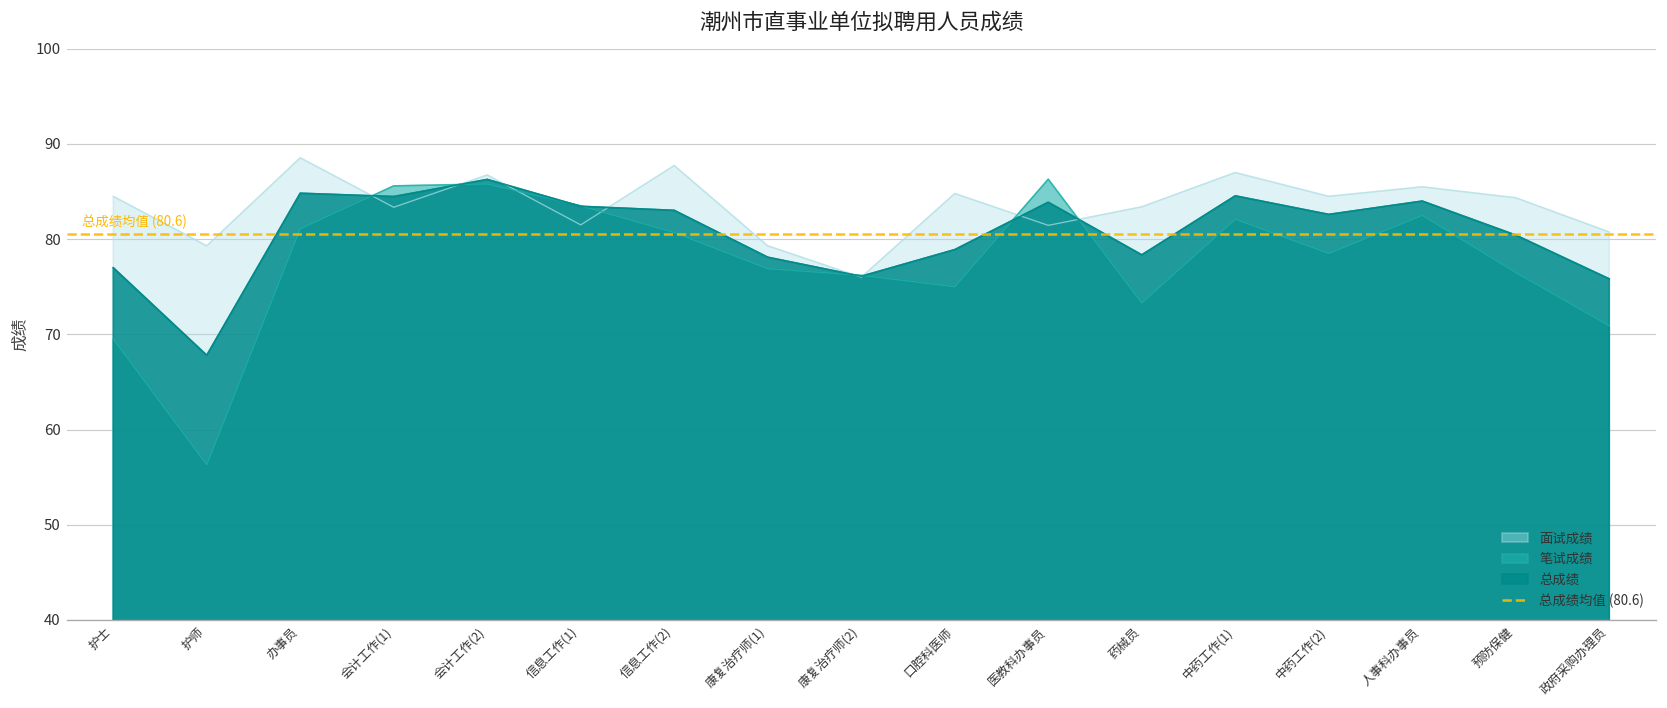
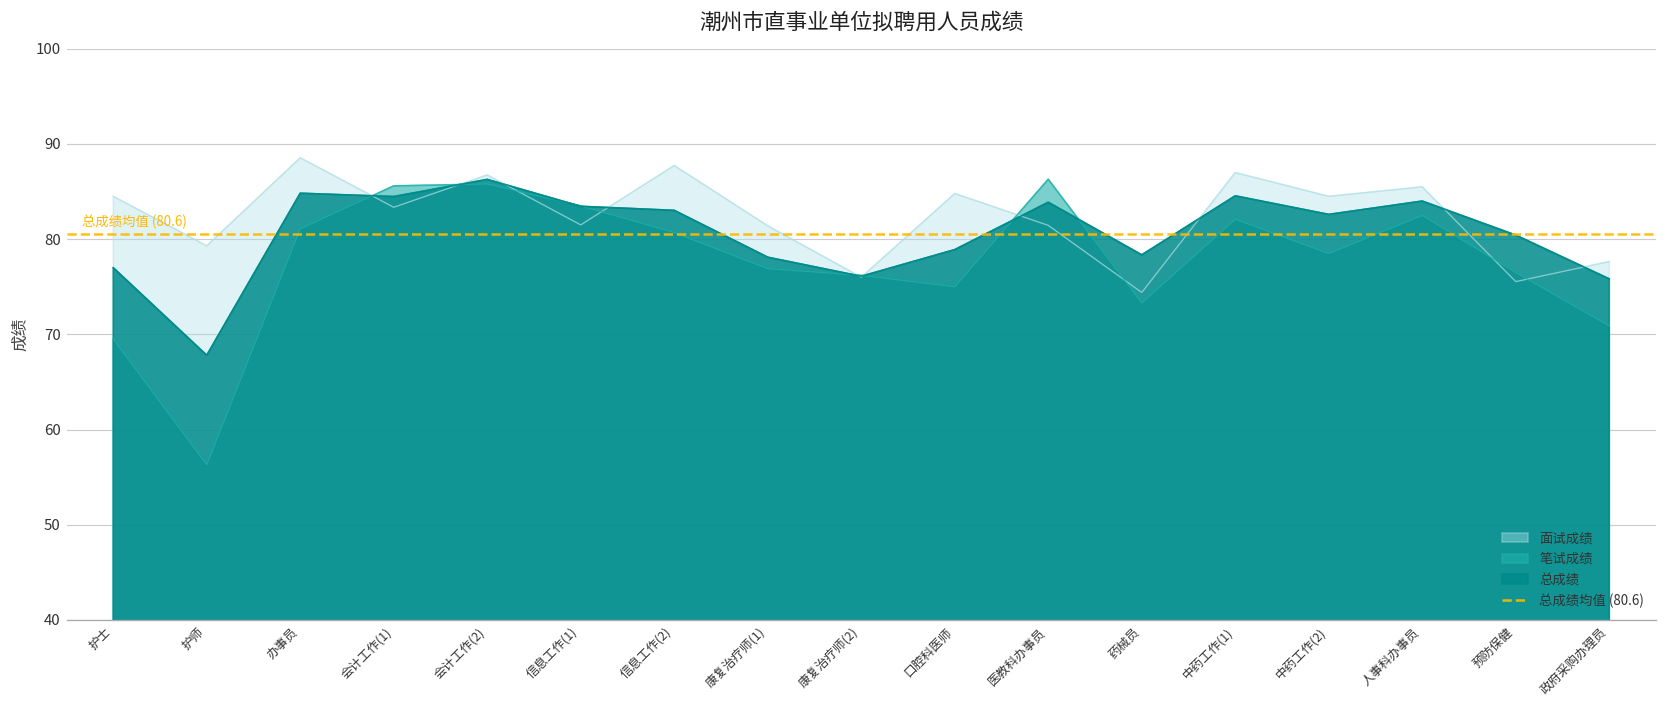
  {
    "面试成绩": {
      "护师": 79,
      "办事员": 89,
      "会计工作(1)": 83,
      "会计工作(2)": 87,
      "信息工作(1)": 82,
      "信息工作(2)": 88,
-     "康复治疗师(1)": 79,
+     "康复治疗师(1)": 81,
      "口腔科医师": 85,
      "医教科办事员": 81,
-     "药械员": 83,
+     "药械员": 74,
      "中药工作(1)": 87,
      "中药工作(2)": 85,
      "人事科办事员": 86,
-     "预防保健": 84,
-     "政府采购办理员": 81
+     "预防保健": 76,
+     "政府采购办理员": 78
    }
  }
